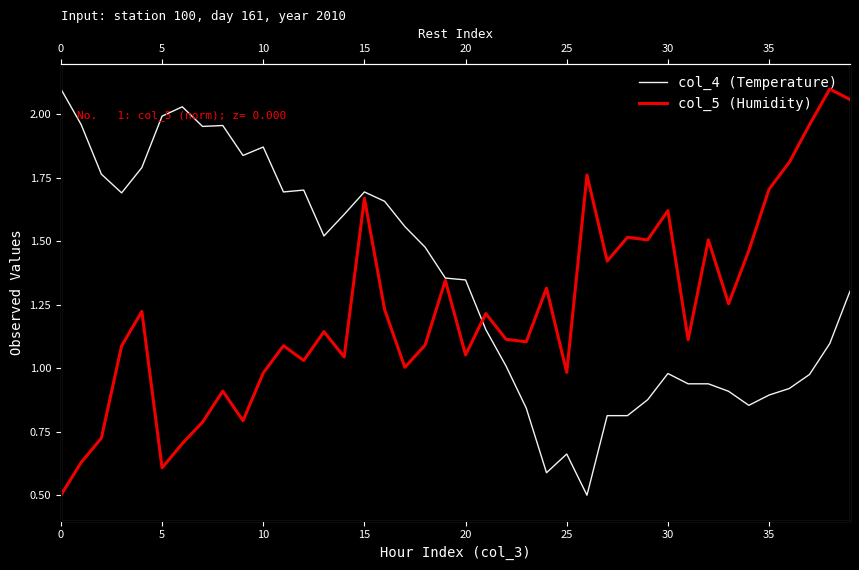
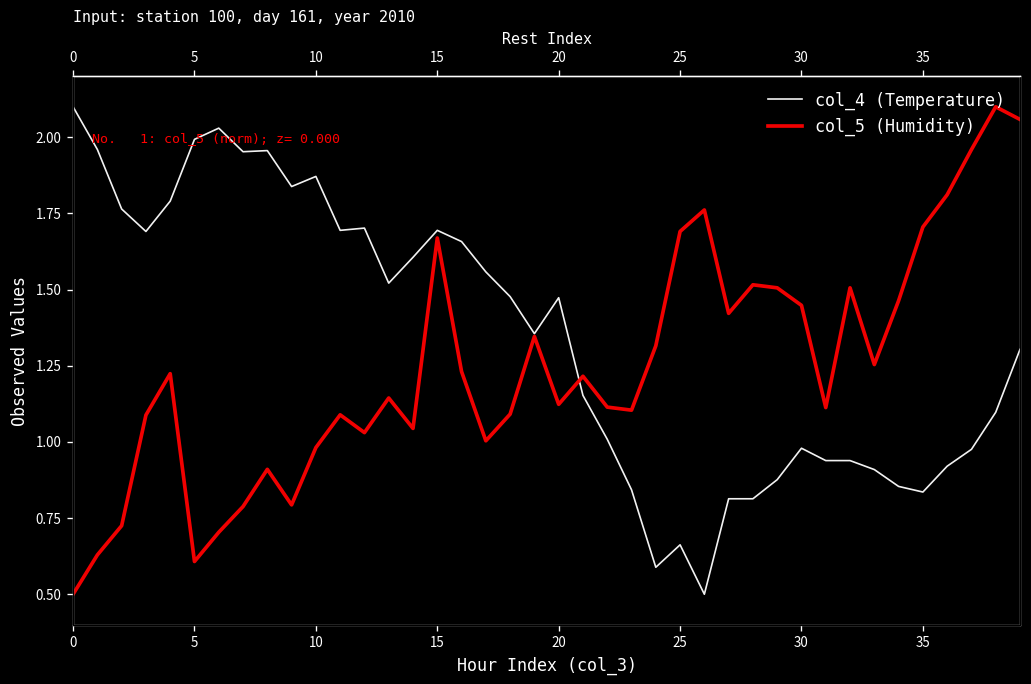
  {
    "col_4 (Temperature)": {
      "0": 2.10,
      "10": 1.87,
      "15": 1.69,
-     "20": 1.35,
+     "20": 1.47,
      "25": 0.66,
      "30": 0.98,
-     "35": 0.89
+     "35": 0.84
    },
    "col_5 (Humidity)": {
      "0": 0.50,
      "5": 0.61,
      "10": 0.98,
      "15": 1.67,
-     "20": 1.05,
-     "25": 0.98,
-     "30": 1.62,
+     "20": 1.12,
+     "25": 1.69,
+     "30": 1.45,
      "35": 1.71
    }
  }
